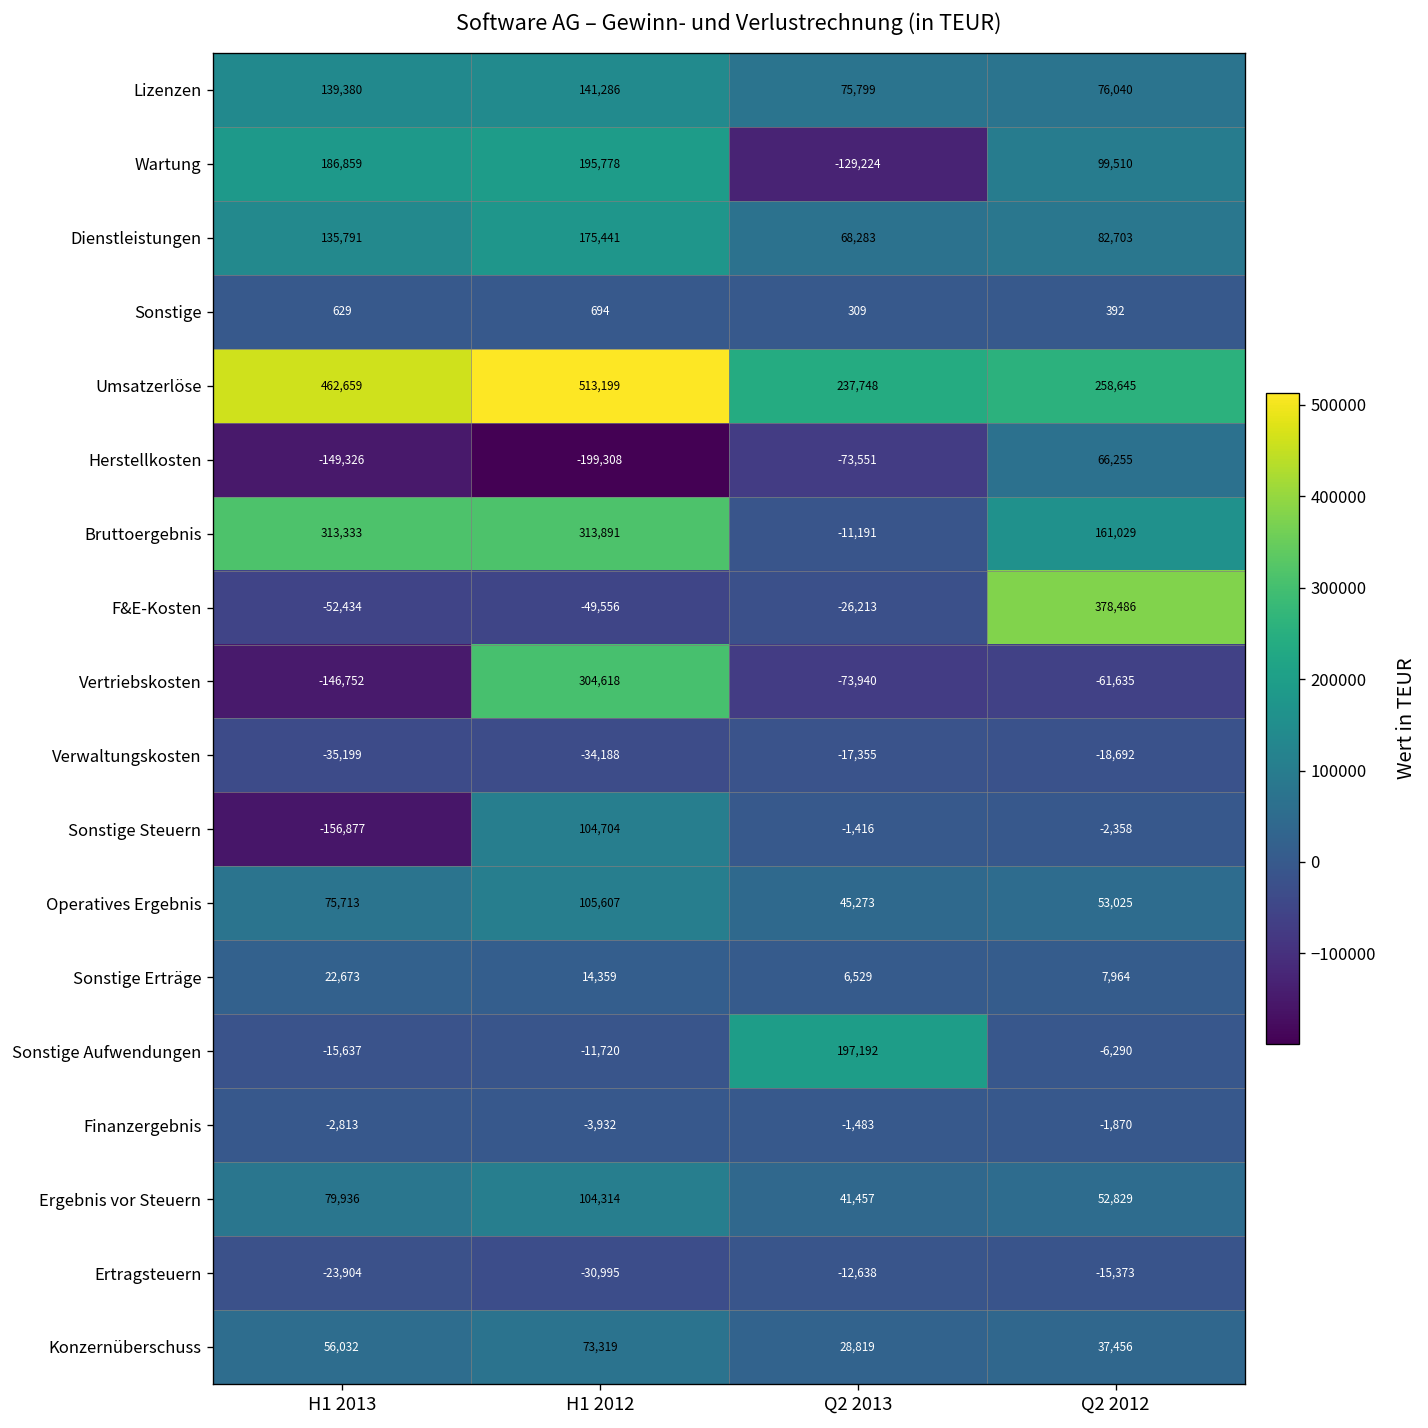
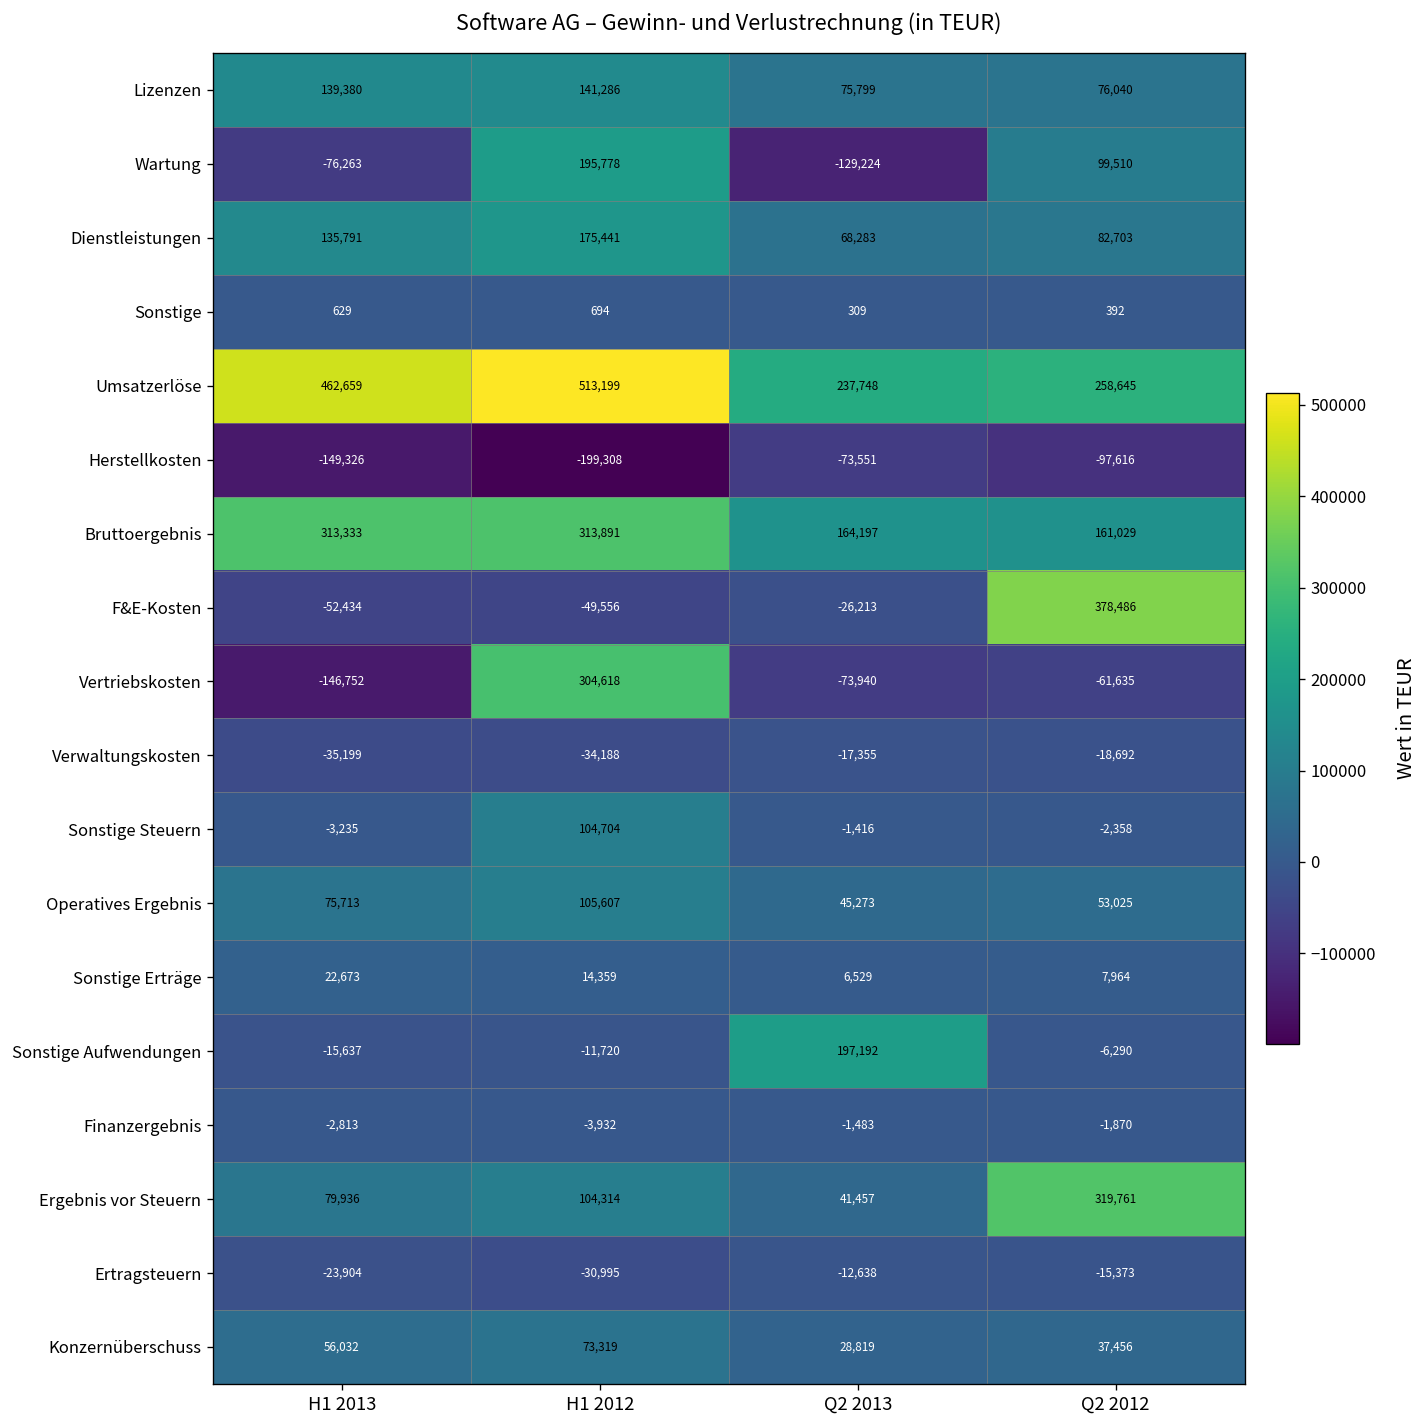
  {
    "Lizenzen": {
      "H1 2013": "139,380",
      "H1 2012": "141,286",
      "Q2 2013": "75,799",
      "Q2 2012": "76,040"
    },
    "Wartung": {
-     "H1 2013": "186,859",
+     "H1 2013": "-76,263",
      "H1 2012": "195,778",
      "Q2 2013": "-129,224",
      "Q2 2012": "99,510"
    },
    "Dienstleistungen": {
      "H1 2013": "135,791",
      "H1 2012": "175,441",
      "Q2 2013": "68,283",
      "Q2 2012": "82,703"
    },
    "Sonstige": {
      "H1 2013": "629",
      "H1 2012": "694",
      "Q2 2013": "309",
      "Q2 2012": "392"
    },
    "Umsatzerlöse": {
      "H1 2013": "462,659",
      "H1 2012": "513,199",
      "Q2 2013": "237,748",
      "Q2 2012": "258,645"
    },
    "Herstellkosten": {
      "H1 2013": "-149,326",
      "H1 2012": "-199,308",
      "Q2 2013": "-73,551",
-     "Q2 2012": "66,255"
+     "Q2 2012": "-97,616"
    },
    "Bruttoergebnis": {
      "H1 2013": "313,333",
      "H1 2012": "313,891",
-     "Q2 2013": "-11,191",
+     "Q2 2013": "164,197",
      "Q2 2012": "161,029"
    },
    "F&E-Kosten": {
      "H1 2013": "-52,434",
      "H1 2012": "-49,556",
      "Q2 2013": "-26,213",
      "Q2 2012": "378,486"
    },
    "Vertriebskosten": {
      "H1 2013": "-146,752",
      "H1 2012": "304,618",
      "Q2 2013": "-73,940",
      "Q2 2012": "-61,635"
    },
    "Verwaltungskosten": {
      "H1 2013": "-35,199",
      "H1 2012": "-34,188",
      "Q2 2013": "-17,355",
      "Q2 2012": "-18,692"
    },
    "Sonstige Steuern": {
-     "H1 2013": "-156,877",
+     "H1 2013": "-3,235",
      "H1 2012": "104,704",
      "Q2 2013": "-1,416",
      "Q2 2012": "-2,358"
    },
    "Operatives Ergebnis": {
      "H1 2013": "75,713",
      "H1 2012": "105,607",
      "Q2 2013": "45,273",
      "Q2 2012": "53,025"
    },
    "Sonstige Erträge": {
      "H1 2013": "22,673",
      "H1 2012": "14,359",
      "Q2 2013": "6,529",
      "Q2 2012": "7,964"
    },
    "Sonstige Aufwendungen": {
      "H1 2013": "-15,637",
      "H1 2012": "-11,720",
      "Q2 2013": "197,192",
      "Q2 2012": "-6,290"
    },
    "Finanzergebnis": {
      "H1 2013": "-2,813",
      "H1 2012": "-3,932",
      "Q2 2013": "-1,483",
      "Q2 2012": "-1,870"
    },
    "Ergebnis vor Steuern": {
      "H1 2013": "79,936",
      "H1 2012": "104,314",
      "Q2 2013": "41,457",
-     "Q2 2012": "52,829"
+     "Q2 2012": "319,761"
    },
    "Ertragsteuern": {
      "H1 2013": "-23,904",
      "H1 2012": "-30,995",
      "Q2 2013": "-12,638",
      "Q2 2012": "-15,373"
    },
    "Konzernüberschuss": {
      "H1 2013": "56,032",
      "H1 2012": "73,319",
      "Q2 2013": "28,819",
      "Q2 2012": "37,456"
    }
  }
